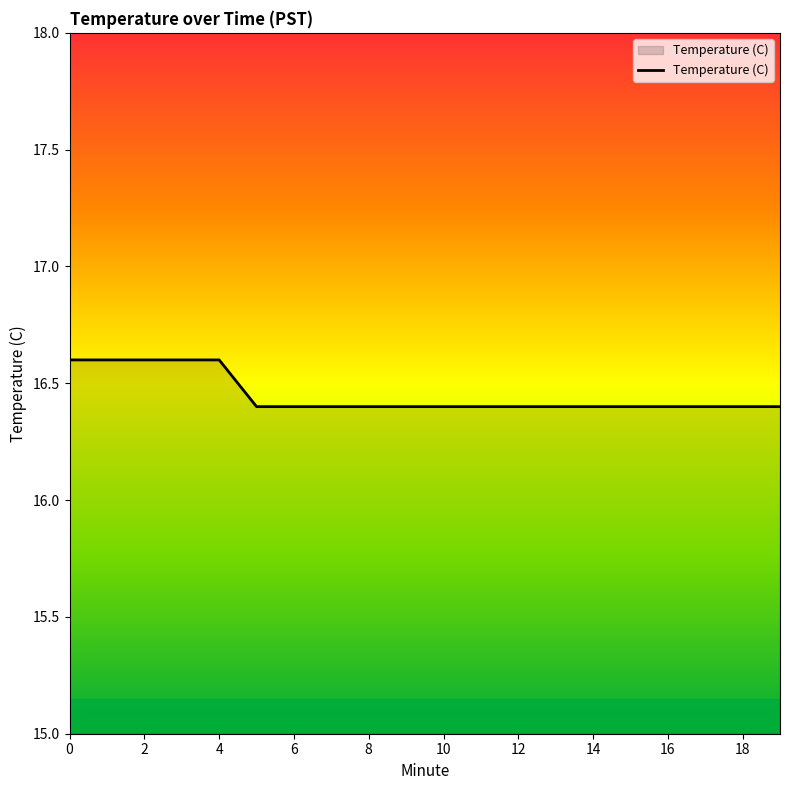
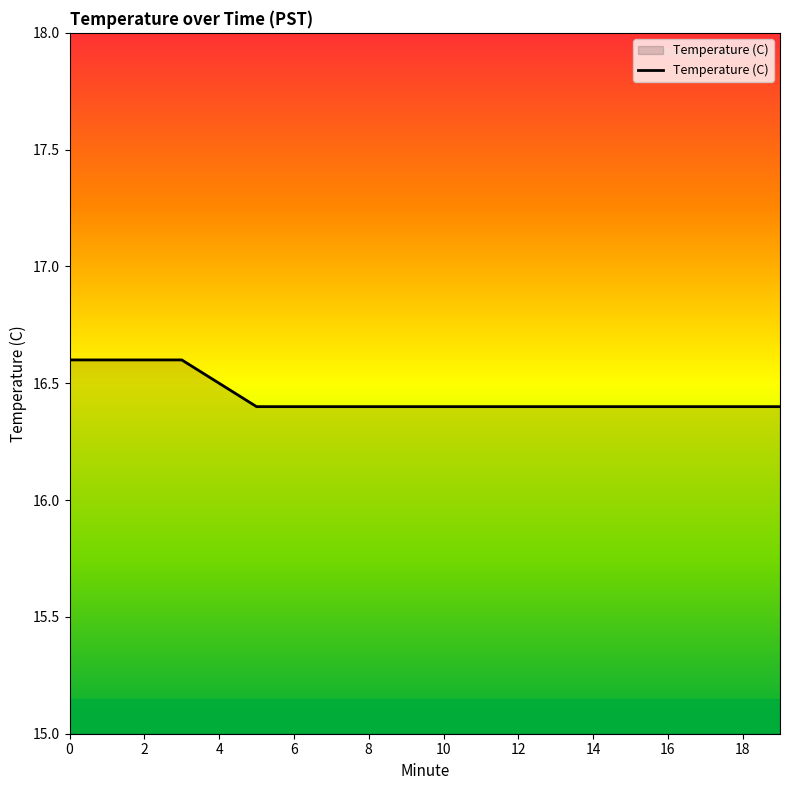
  {
    "0": 16.6,
    "2": 16.6,
-   "4": 16.6,
+   "4": 16.5,
    "6": 16.4,
    "8": 16.4,
    "10": 16.4,
    "12": 16.4,
    "14": 16.4,
    "16": 16.4,
    "18": 16.4
  }
